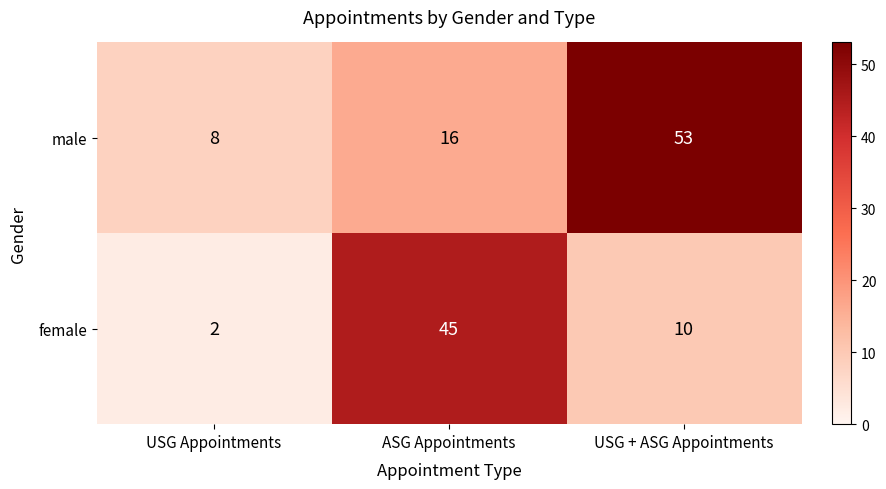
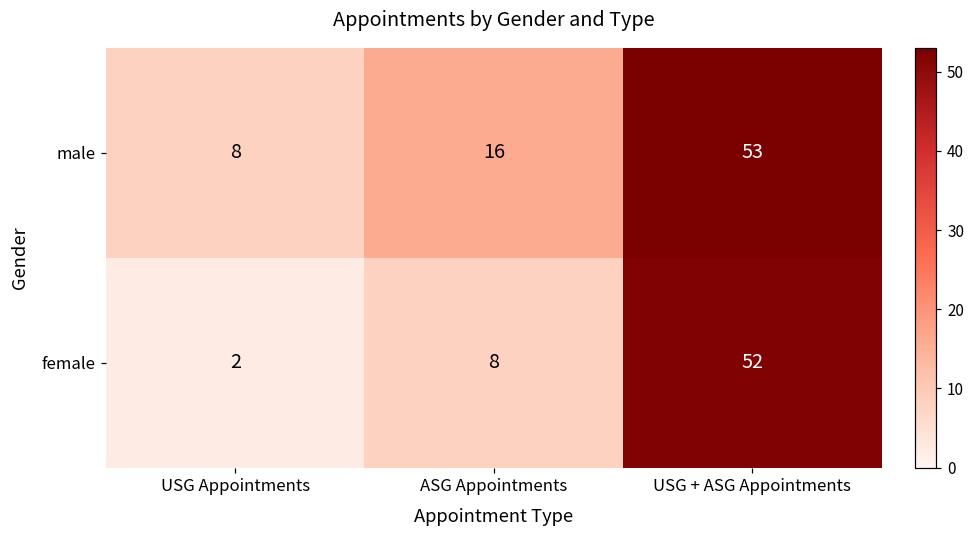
  {
    "male": {
      "USG Appointments": 8,
      "ASG Appointments": 16,
      "USG + ASG Appointments": 53
    },
    "female": {
      "USG Appointments": 2,
-     "ASG Appointments": 45,
-     "USG + ASG Appointments": 10
+     "ASG Appointments": 8,
+     "USG + ASG Appointments": 52
    }
  }
